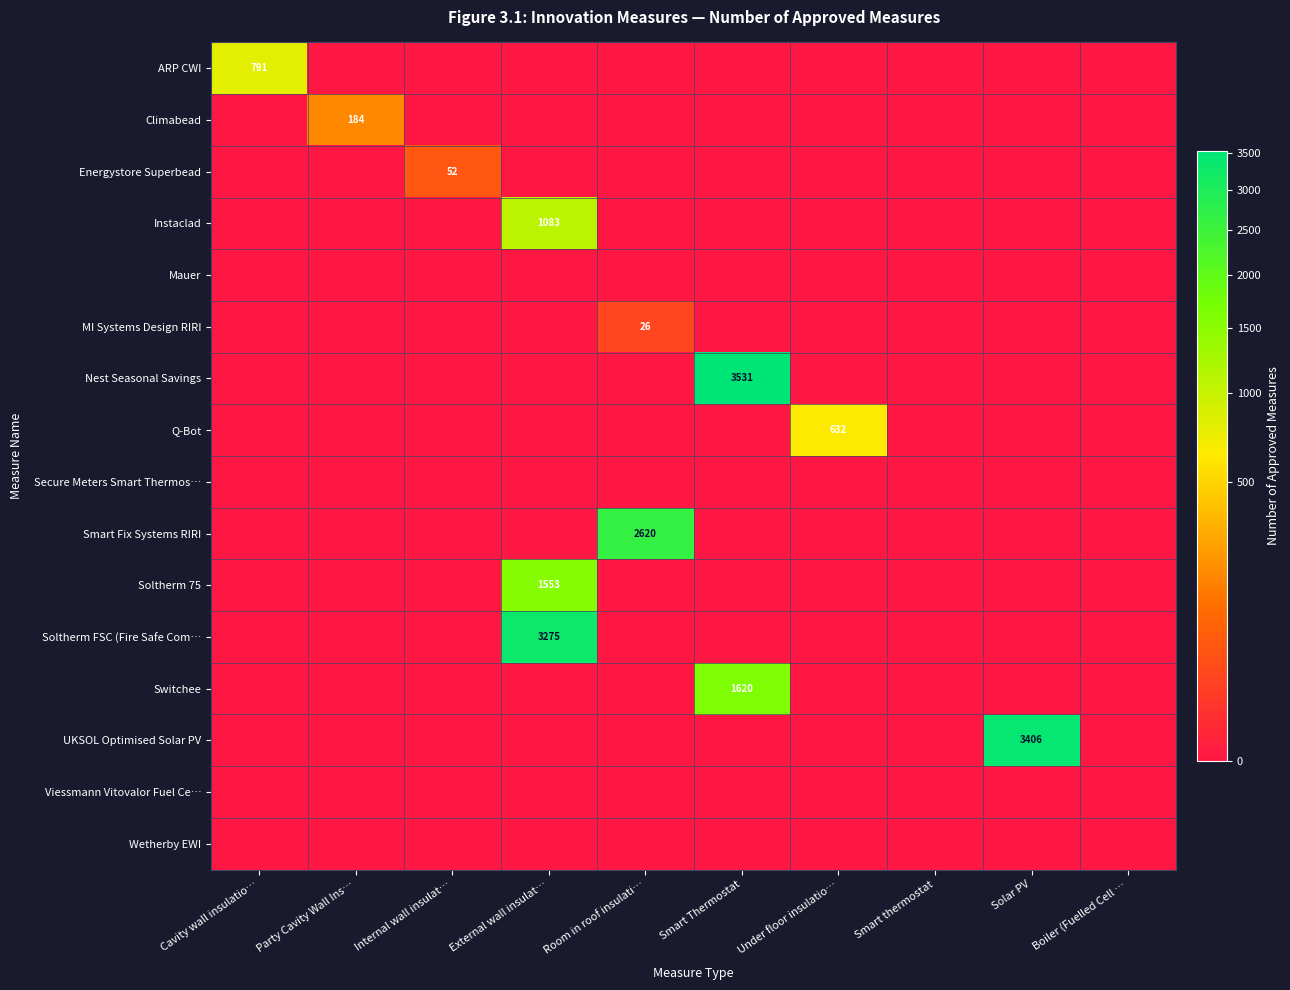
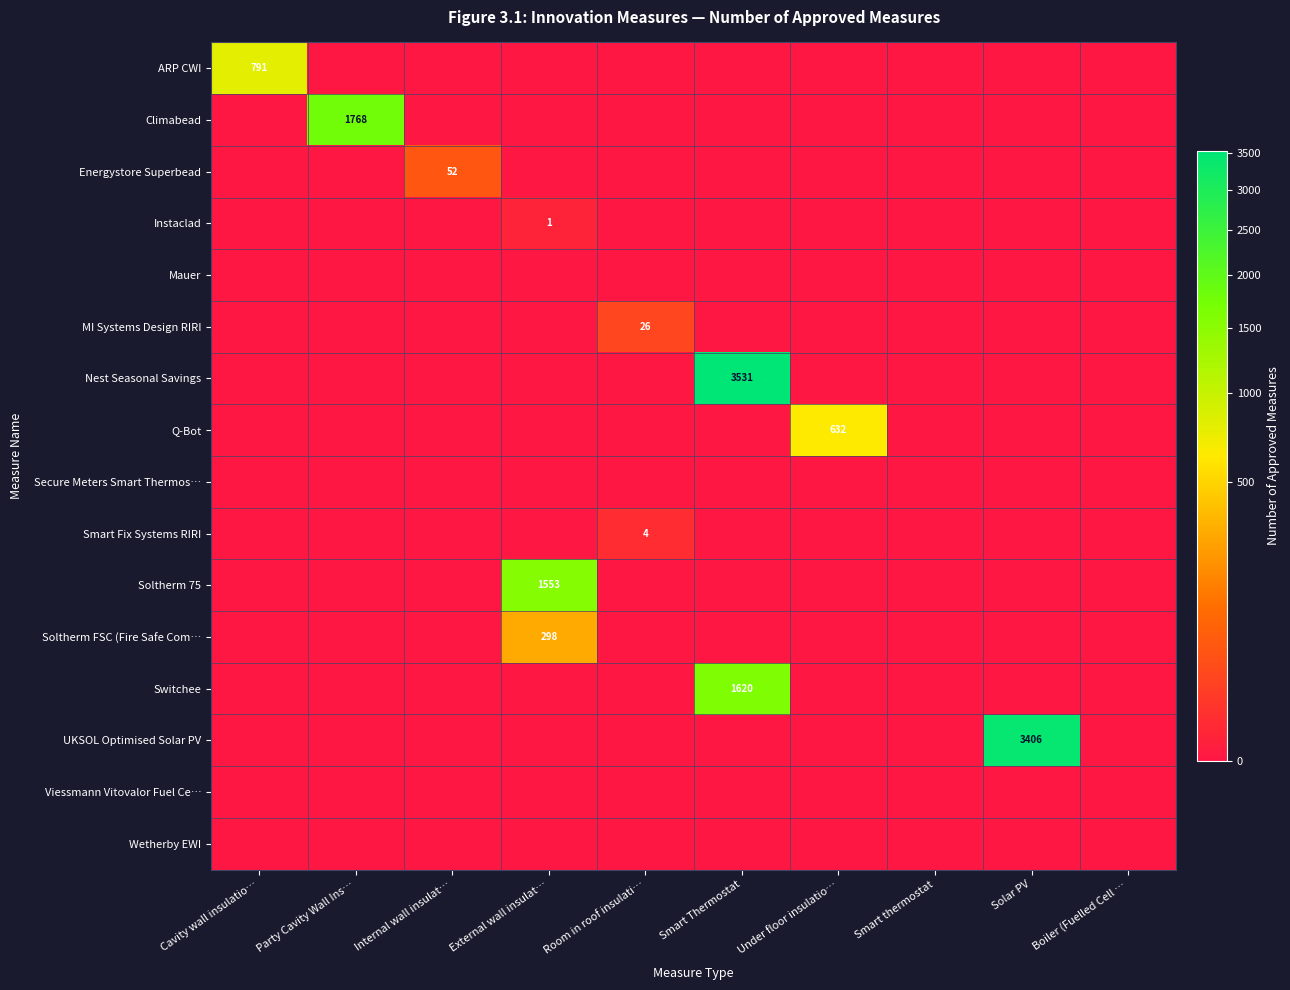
  {
    "ARP CWI": {
      "Cavity wall insulatio…": 791
    },
    "Climabead": {
-     "Party Cavity Wall Ins…": 184
+     "Party Cavity Wall Ins…": 1768
    },
    "Energystore Superbead": {
      "Internal wall insulat…": 52
    },
    "Instaclad": {
-     "External wall insulat…": 1083
+     "External wall insulat…": 1
    },
    "MI Systems Design RIRI": {
      "Room in roof insulati…": 26
    },
    "Nest Seasonal Savings": {
      "Smart Thermostat": 3531
    },
    "Q-Bot": {
      "Under floor insulatio…": 632
    },
    "Smart Fix Systems RIRI": {
-     "Room in roof insulati…": 2620
+     "Room in roof insulati…": 4
    },
    "Soltherm 75": {
      "External wall insulat…": 1553
    },
    "Soltherm FSC (Fire Safe Com…": {
-     "External wall insulat…": 3275
+     "External wall insulat…": 298
    },
    "Switchee": {
      "Smart Thermostat": 1620
    },
    "UKSOL Optimised Solar PV": {
      "Solar PV": 3406
    }
  }
